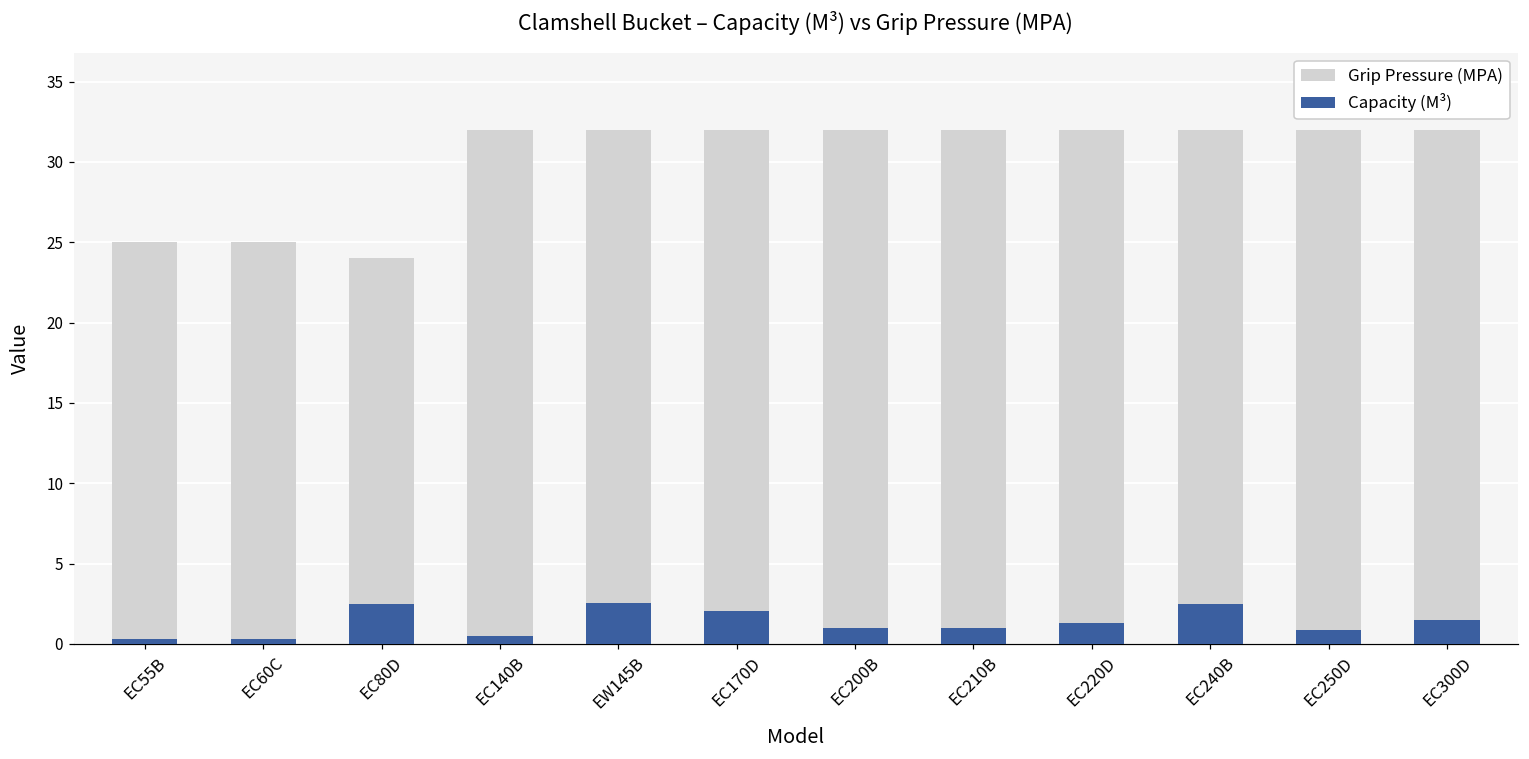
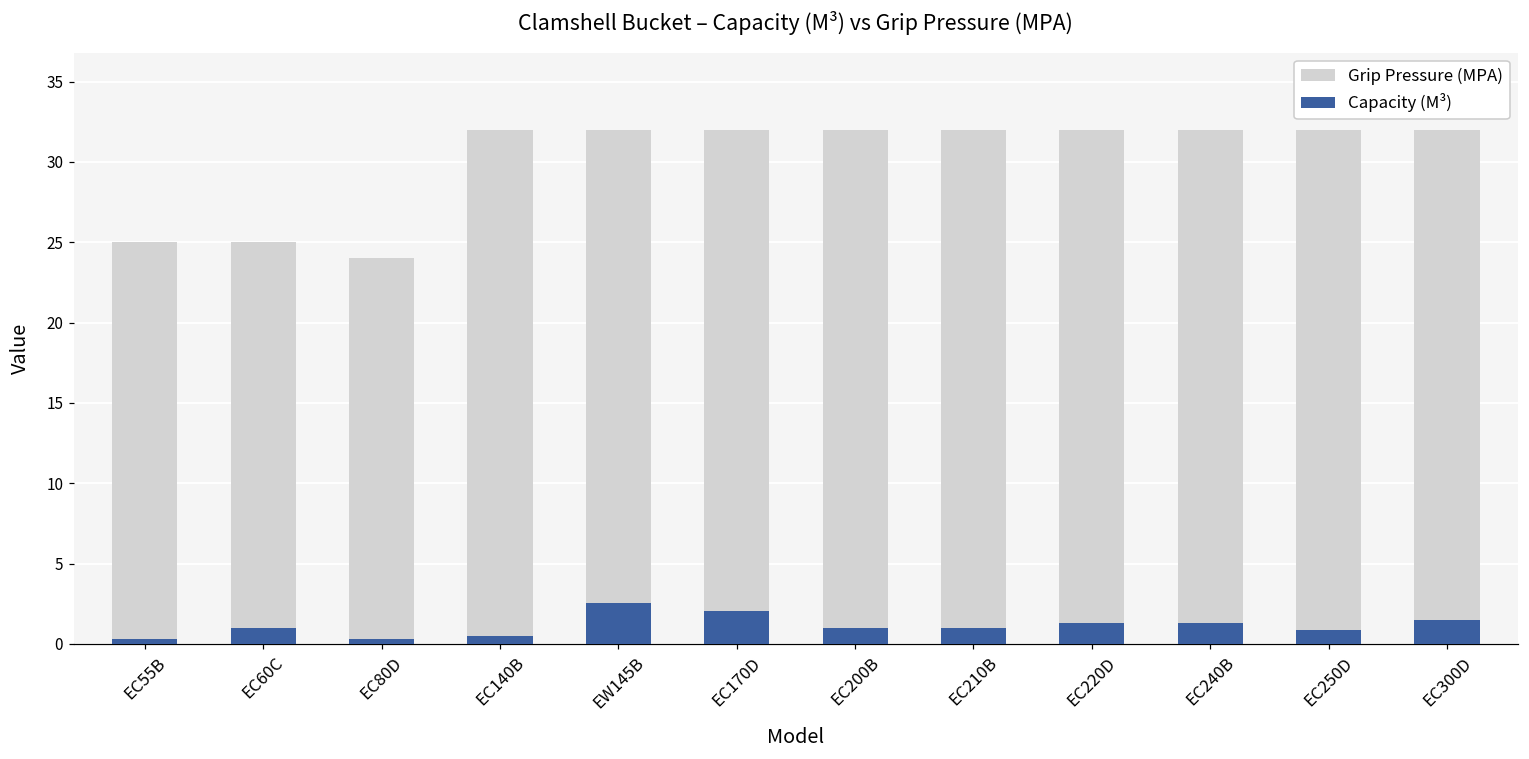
  {
    "Grip Pressure (MPA)": {
      "EC55B": 25.0,
      "EC60C": 25.0,
      "EC80D": 24.0,
      "EC140B": 32.0,
      "EW145B": 32.0,
      "EC170D": 32.0,
      "EC200B": 32.0,
      "EC210B": 32.0,
      "EC220D": 32.0,
      "EC240B": 32.0,
      "EC250D": 32.0,
      "EC300D": 32.0
    },
    "Capacity (M³)": {
-     "EC60C": 0.3,
-     "EC80D": 2.5,
-     "EC240B": 2.5
+     "EC60C": 1.0,
+     "EC80D": 0.3,
+     "EC240B": 1.3
    }
  }
